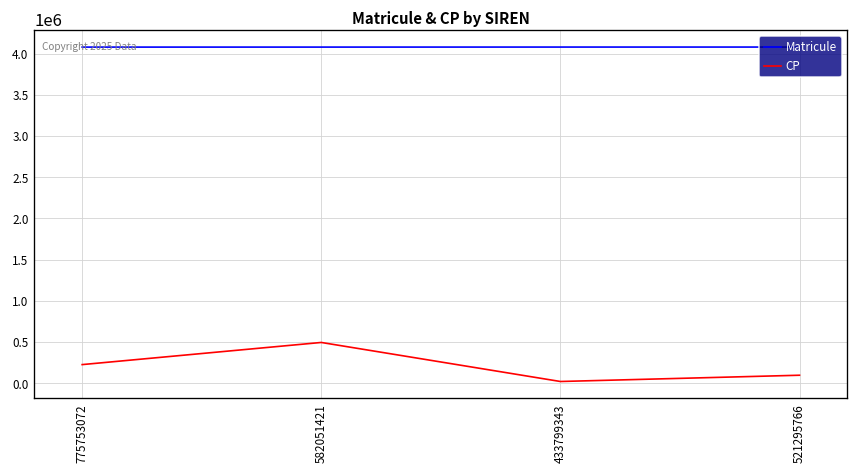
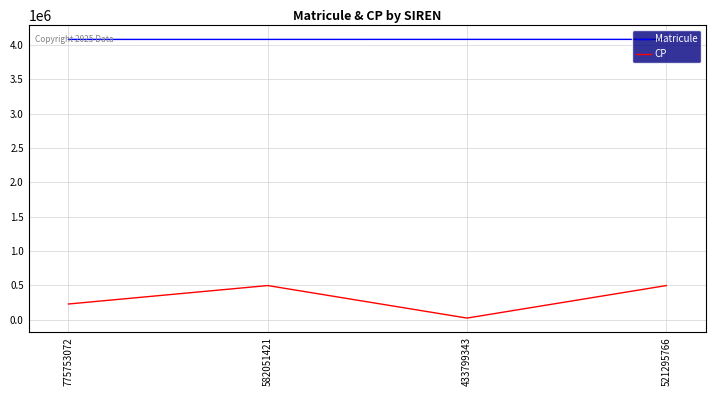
  {
    "Matricule": {
      "582051421": 4100000,
      "433799343": 4100000
    },
    "CP": {
      "775753072": 200000,
      "582051421": 500000,
      "433799343": 0,
-     "521295766": 100000
+     "521295766": 500000
    }
  }
